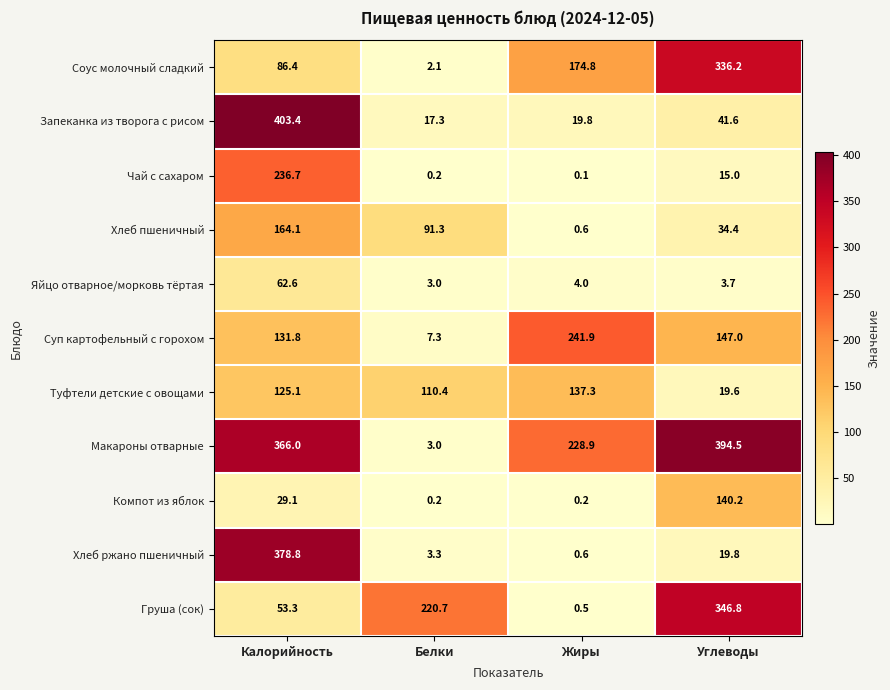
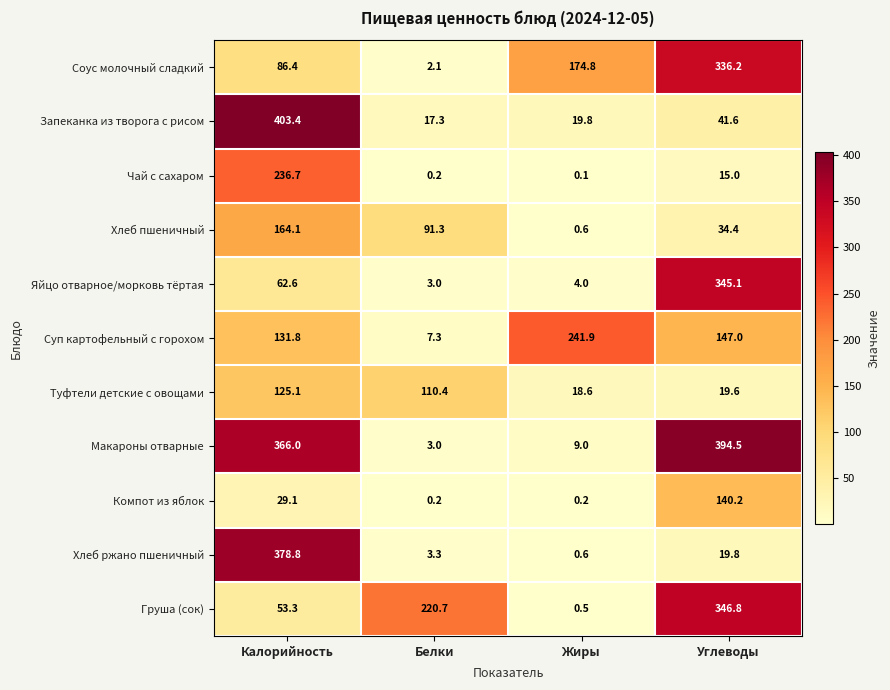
  {
    "Соус молочный сладкий": {
      "Калорийность": 86.4,
      "Белки": 2.1,
      "Жиры": 174.8,
      "Углеводы": 336.2
    },
    "Запеканка из творога с рисом": {
      "Калорийность": 403.4,
      "Белки": 17.3,
      "Жиры": 19.8,
      "Углеводы": 41.6
    },
    "Чай с сахаром": {
      "Калорийность": 236.7,
      "Белки": 0.2,
      "Жиры": 0.1,
      "Углеводы": 15.0
    },
    "Хлеб пшеничный": {
      "Калорийность": 164.1,
      "Белки": 91.3,
      "Жиры": 0.6,
      "Углеводы": 34.4
    },
    "Яйцо отварное/морковь тёртая": {
      "Калорийность": 62.6,
      "Белки": 3.0,
      "Жиры": 4.0,
-     "Углеводы": 3.7
+     "Углеводы": 345.1
    },
    "Суп картофельный с горохом": {
      "Калорийность": 131.8,
      "Белки": 7.3,
      "Жиры": 241.9,
      "Углеводы": 147.0
    },
    "Туфтели детские с овощами": {
      "Калорийность": 125.1,
      "Белки": 110.4,
-     "Жиры": 137.3,
+     "Жиры": 18.6,
      "Углеводы": 19.6
    },
    "Макароны отварные": {
      "Калорийность": 366.0,
      "Белки": 3.0,
-     "Жиры": 228.9,
+     "Жиры": 9.0,
      "Углеводы": 394.5
    },
    "Компот из яблок": {
      "Калорийность": 29.1,
      "Белки": 0.2,
      "Жиры": 0.2,
      "Углеводы": 140.2
    },
    "Хлеб ржано пшеничный": {
      "Калорийность": 378.8,
      "Белки": 3.3,
      "Жиры": 0.6,
      "Углеводы": 19.8
    },
    "Груша (сок)": {
      "Калорийность": 53.3,
      "Белки": 220.7,
      "Жиры": 0.5,
      "Углеводы": 346.8
    }
  }
